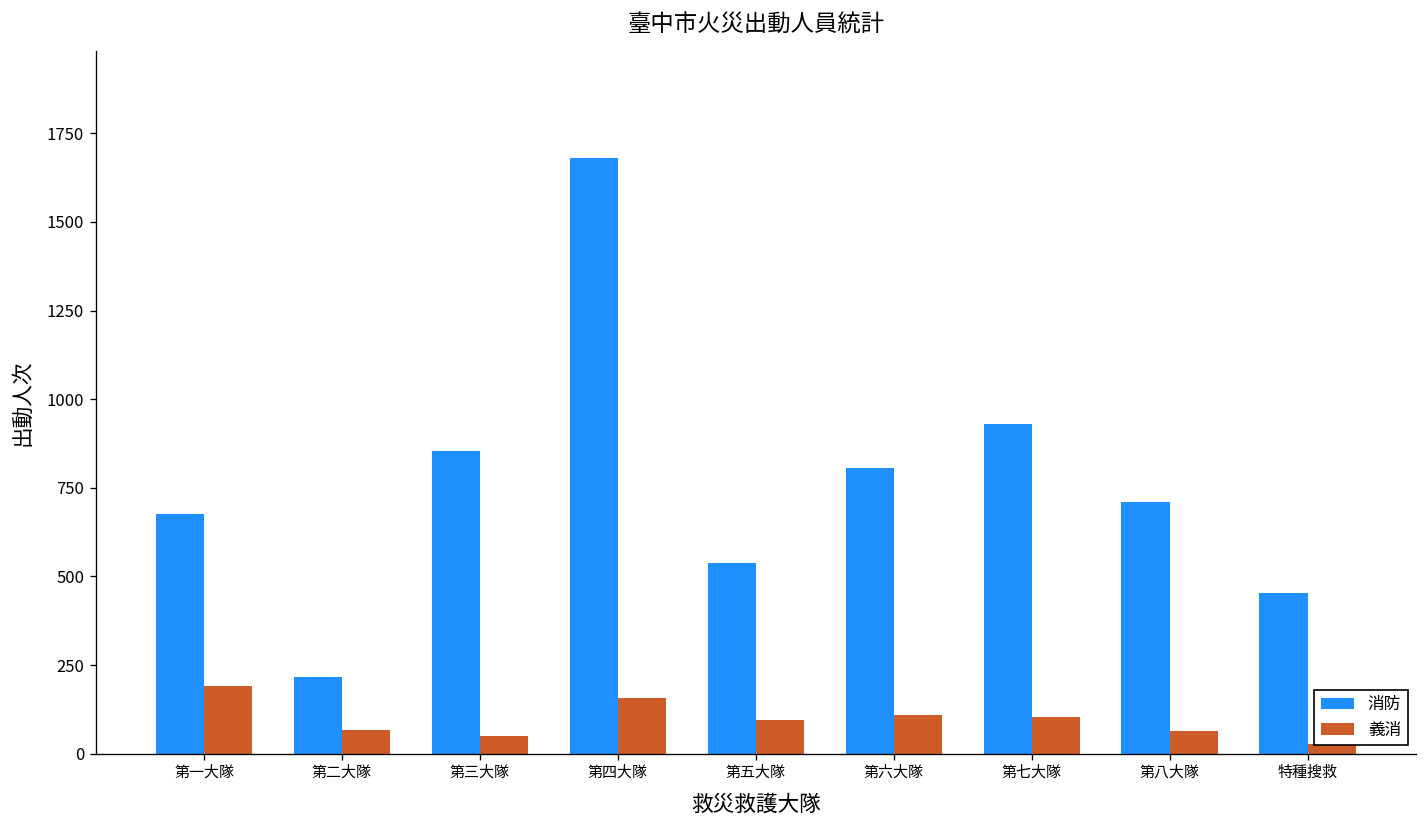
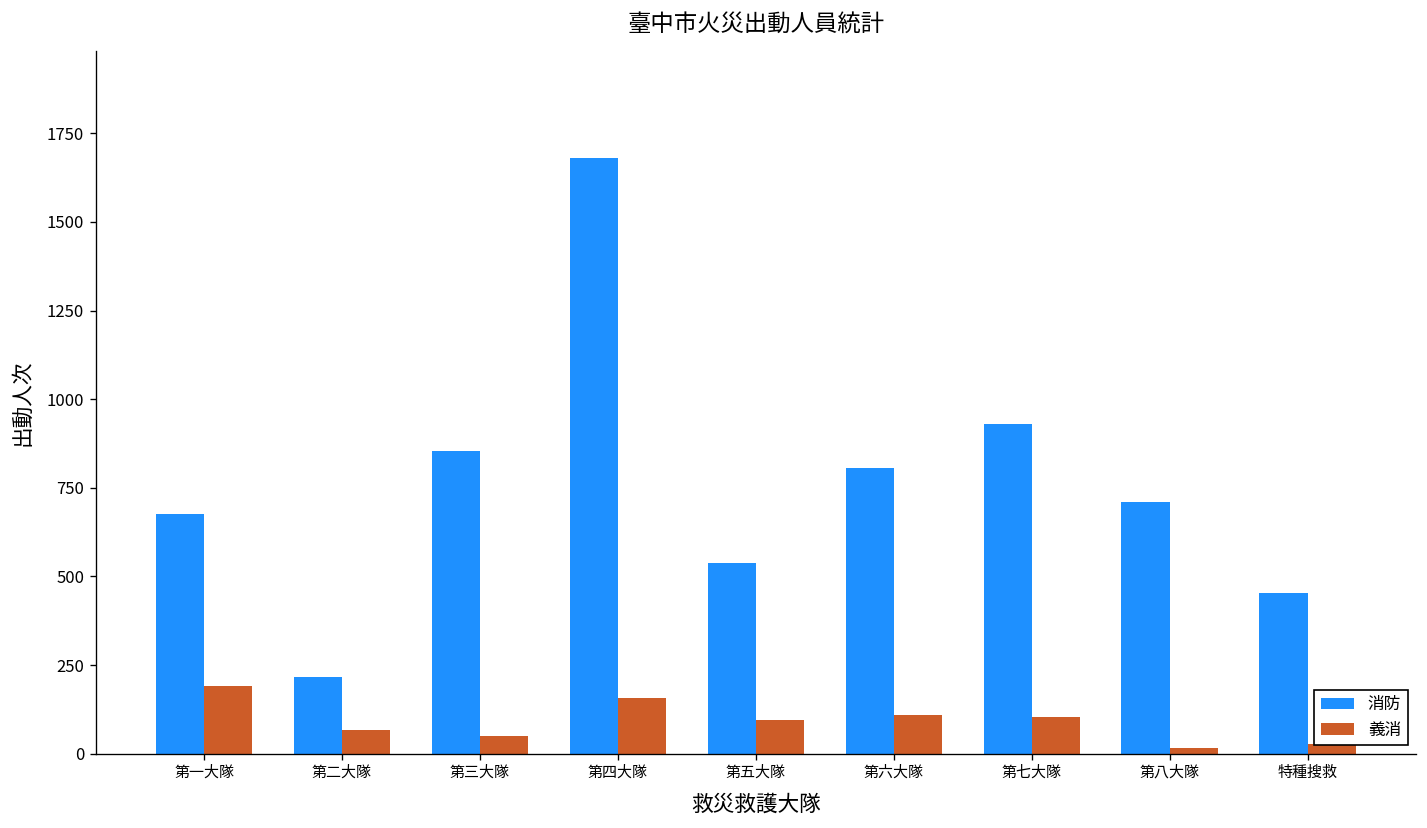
  {
    "消防": {
      "第一大隊": 680,
      "第二大隊": 220,
      "第三大隊": 860,
      "第四大隊": 1680,
      "第五大隊": 540,
      "第六大隊": 810,
      "第七大隊": 930,
      "第八大隊": 710,
      "特種搜救": 450
    },
    "義消": {
      "第一大隊": 190,
      "第二大隊": 70,
      "第三大隊": 50,
      "第四大隊": 160,
      "第五大隊": 100,
      "第六大隊": 110,
      "第七大隊": 100,
-     "第八大隊": 70
+     "第八大隊": 20
    }
  }
